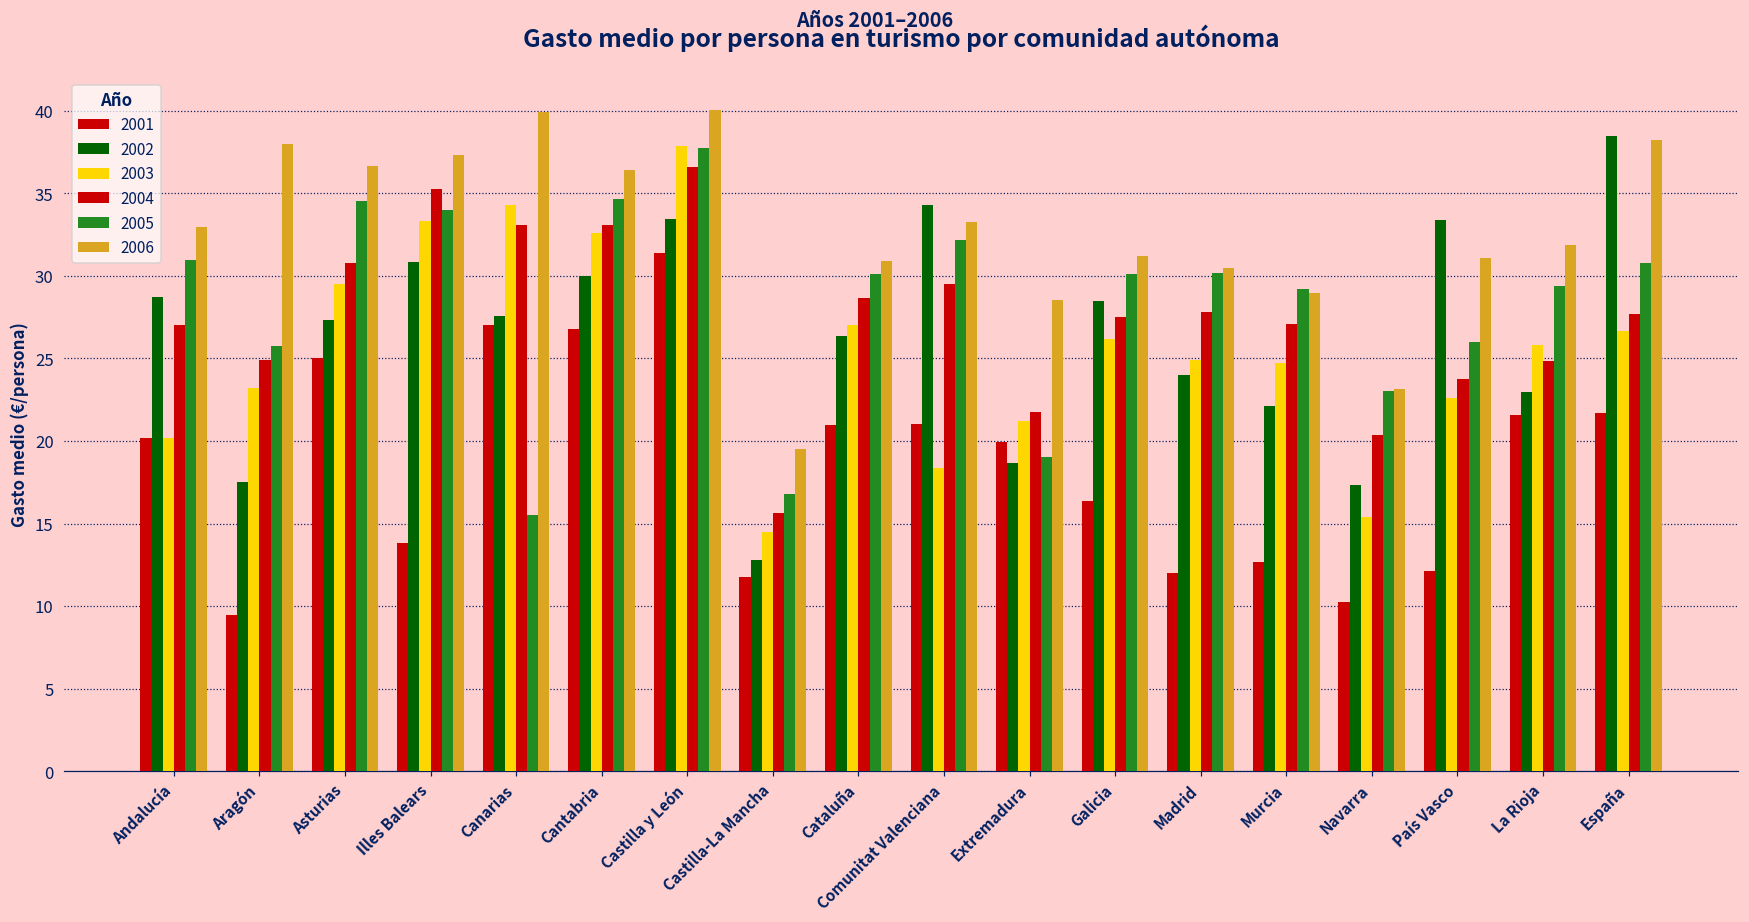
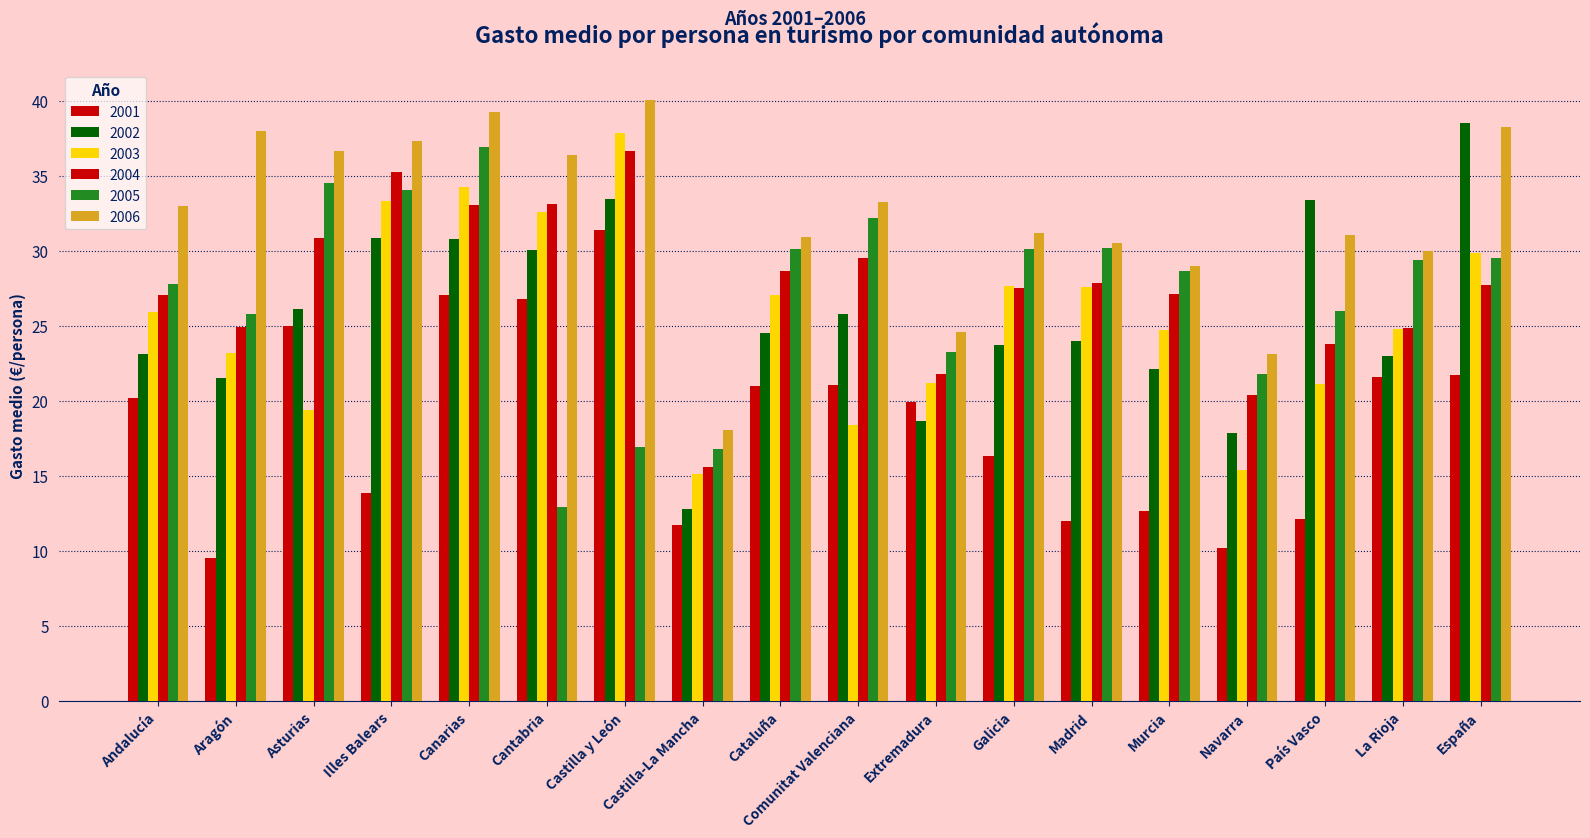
  {
    "2002": {
-     "Andalucía": 28.7,
-     "Aragón": 17.5,
-     "Asturias": 27.3,
+     "Andalucía": 23.1,
+     "Aragón": 21.5,
+     "Asturias": 26.1,
      "Illes Balears": 30.9,
-     "Canarias": 27.6,
+     "Canarias": 30.8,
      "Cantabria": 30.0,
      "Castilla y León": 33.5,
      "Castilla-La Mancha": 12.8,
-     "Cataluña": 26.4,
-     "Comunitat Valenciana": 34.3,
+     "Cataluña": 24.5,
+     "Comunitat Valenciana": 25.8,
      "Extremadura": 18.7,
-     "Galicia": 28.5,
+     "Galicia": 23.7,
      "Madrid": 24.0,
      "Murcia": 22.1,
-     "Navarra": 17.3,
+     "Navarra": 17.9,
      "País Vasco": 33.4,
      "La Rioja": 23.0,
      "España": 38.5
    },
    "2003": {
-     "Andalucía": 20.2,
+     "Andalucía": 25.9,
      "Aragón": 23.2,
-     "Asturias": 29.5,
+     "Asturias": 19.4,
      "Illes Balears": 33.3,
      "Canarias": 34.3,
      "Cantabria": 32.6,
      "Castilla y León": 37.9,
-     "Castilla-La Mancha": 14.5,
+     "Castilla-La Mancha": 15.1,
      "Cataluña": 27.0,
      "Comunitat Valenciana": 18.4,
      "Extremadura": 21.2,
-     "Galicia": 26.2,
-     "Madrid": 24.9,
+     "Galicia": 27.6,
+     "Madrid": 27.6,
      "Murcia": 24.7,
      "Navarra": 15.4,
-     "País Vasco": 22.6,
-     "La Rioja": 25.8,
-     "España": 26.7
+     "País Vasco": 21.1,
+     "La Rioja": 24.8,
+     "España": 29.9
    },
    "2005": {
-     "Andalucía": 31.0,
+     "Andalucía": 27.8,
      "Aragón": 25.8,
      "Asturias": 34.5,
      "Illes Balears": 34.0,
-     "Canarias": 15.5,
-     "Cantabria": 34.7,
-     "Castilla y León": 37.7,
+     "Canarias": 36.9,
+     "Cantabria": 12.9,
+     "Castilla y León": 16.9,
      "Castilla-La Mancha": 16.8,
      "Cataluña": 30.1,
      "Comunitat Valenciana": 32.2,
-     "Extremadura": 19.0,
+     "Extremadura": 23.3,
      "Galicia": 30.1,
      "Madrid": 30.2,
-     "Murcia": 29.2,
-     "Navarra": 23.0,
+     "Murcia": 28.6,
+     "Navarra": 21.8,
      "País Vasco": 26.0,
      "La Rioja": 29.4,
-     "España": 30.8
+     "España": 29.5
    },
    "2006": {
      "Andalucía": 32.9,
      "Aragón": 38.0,
      "Asturias": 36.7,
      "Illes Balears": 37.3,
-     "Canarias": 39.9,
+     "Canarias": 39.2,
      "Cantabria": 36.4,
      "Castilla y León": 40.1,
-     "Castilla-La Mancha": 19.5,
+     "Castilla-La Mancha": 18.1,
      "Cataluña": 30.9,
      "Comunitat Valenciana": 33.3,
-     "Extremadura": 28.5,
+     "Extremadura": 24.6,
      "Galicia": 31.2,
      "Madrid": 30.5,
      "Murcia": 29.0,
      "Navarra": 23.1,
      "País Vasco": 31.1,
-     "La Rioja": 31.9,
+     "La Rioja": 30.0,
      "España": 38.2
    }
  }
